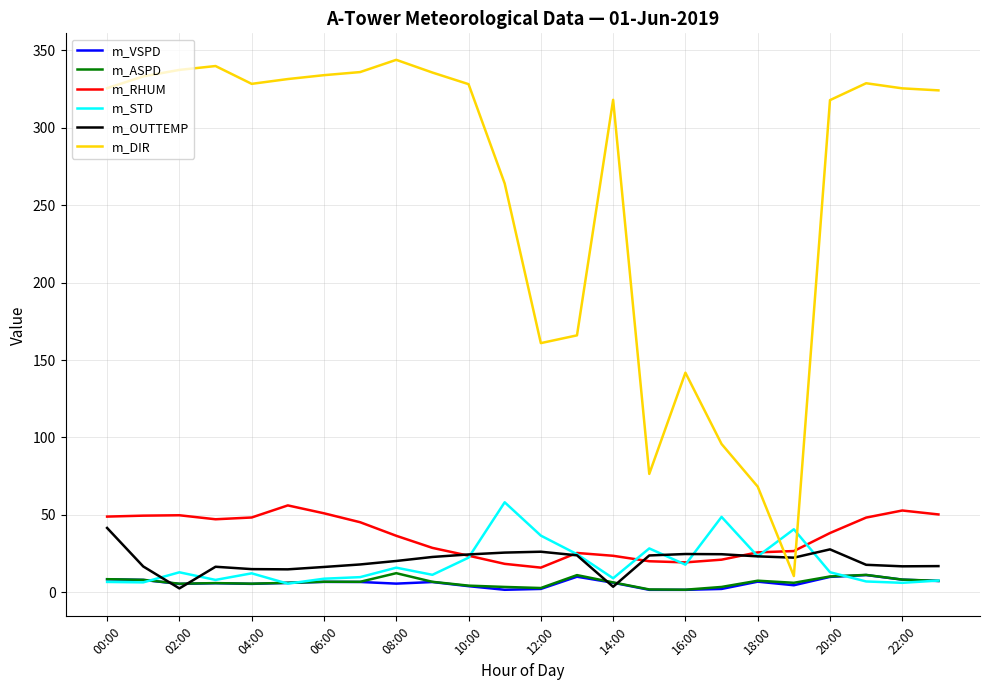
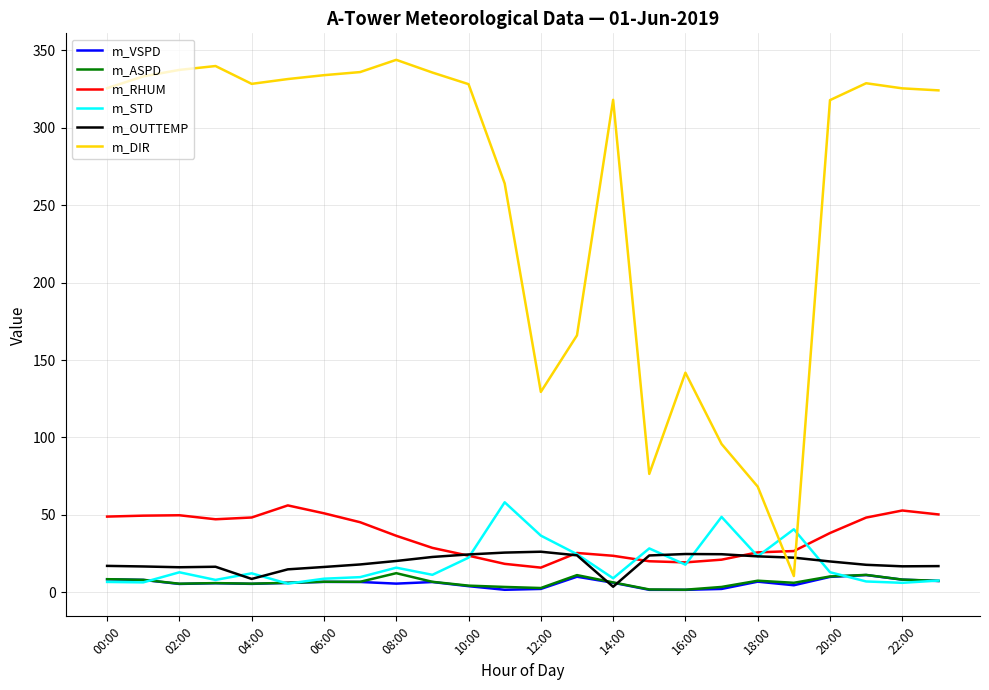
  {
    "m_VSPD": {
      "08:00": 6
    },
    "m_ASPD": {
      "08:00": 12
    },
    "m_RHUM": {
      "00:00": 49,
      "02:00": 50,
      "04:00": 48,
      "06:00": 51,
      "08:00": 37,
      "12:00": 16,
      "14:00": 24,
      "18:00": 26,
      "20:00": 38,
      "22:00": 53
    },
    "m_STD": {
      "00:00": 7,
      "02:00": 13,
      "04:00": 12,
      "06:00": 9,
      "08:00": 16,
      "12:00": 37,
      "14:00": 9,
      "20:00": 13,
      "22:00": 6
    },
    "m_OUTTEMP": {
-     "00:00": 42,
-     "02:00": 3,
-     "04:00": 15,
+     "00:00": 17,
+     "02:00": 16,
+     "04:00": 9,
      "06:00": 16,
      "08:00": 20,
      "12:00": 26,
      "14:00": 4,
      "16:00": 25,
-     "20:00": 28,
+     "20:00": 20,
      "22:00": 17
    },
    "m_DIR": {
      "04:00": 328,
      "06:00": 334,
      "08:00": 344,
      "10:00": 328,
-     "12:00": 161,
+     "12:00": 129,
      "14:00": 318,
      "16:00": 142,
      "18:00": 68,
      "20:00": 318,
      "22:00": 325
    }
  }
